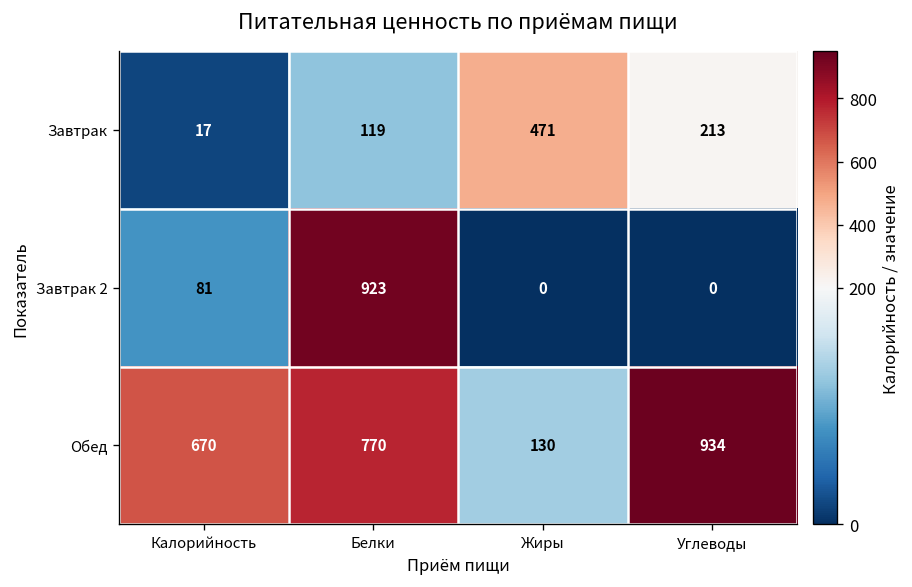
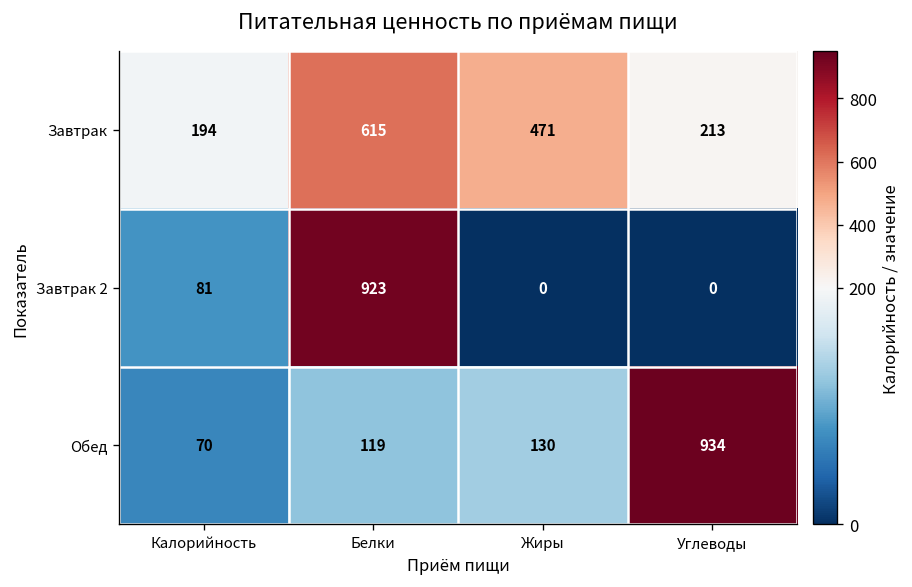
  {
    "Завтрак": {
-     "Калорийность": 17,
-     "Белки": 119,
+     "Калорийность": 194,
+     "Белки": 615,
      "Жиры": 471,
      "Углеводы": 213
    },
    "Завтрак 2": {
      "Калорийность": 81,
      "Белки": 923,
      "Жиры": 0,
      "Углеводы": 0
    },
    "Обед": {
-     "Калорийность": 670,
-     "Белки": 770,
+     "Калорийность": 70,
+     "Белки": 119,
      "Жиры": 130,
      "Углеводы": 934
    }
  }
